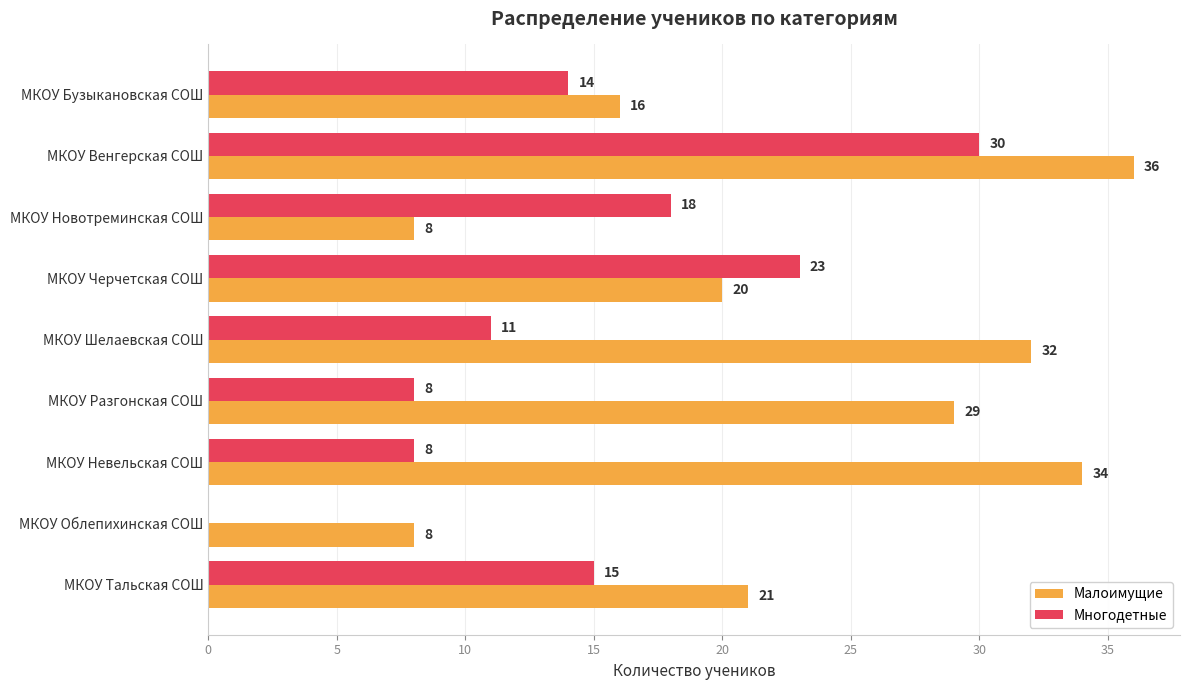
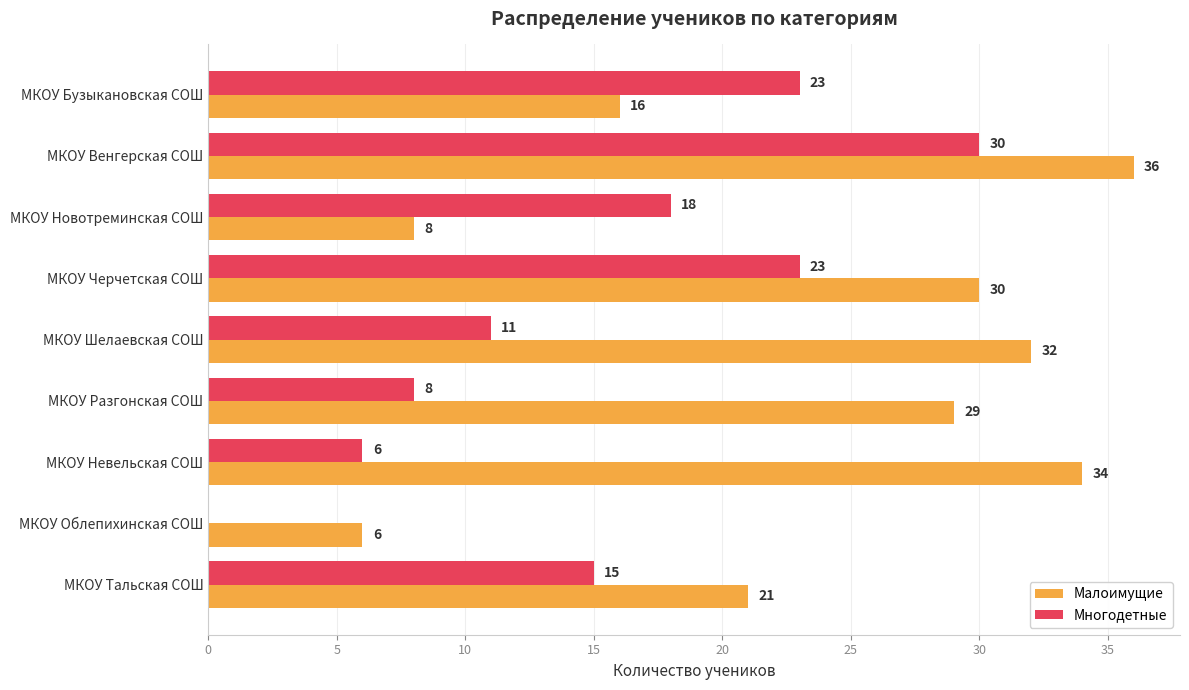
  {
    "Малоимущие": {
      "МКОУ Бузыкановская СОШ": 16,
      "МКОУ Венгерская СОШ": 36,
      "МКОУ Новотреминская СОШ": 8,
-     "МКОУ Черчетская СОШ": 20,
+     "МКОУ Черчетская СОШ": 30,
      "МКОУ Шелаевская СОШ": 32,
      "МКОУ Разгонская СОШ": 29,
      "МКОУ Невельская СОШ": 34,
-     "МКОУ Облепихинская СОШ": 8,
+     "МКОУ Облепихинская СОШ": 6,
      "МКОУ Тальская СОШ": 21
    },
    "Многодетные": {
-     "МКОУ Бузыкановская СОШ": 14,
+     "МКОУ Бузыкановская СОШ": 23,
      "МКОУ Венгерская СОШ": 30,
      "МКОУ Новотреминская СОШ": 18,
      "МКОУ Черчетская СОШ": 23,
      "МКОУ Шелаевская СОШ": 11,
      "МКОУ Разгонская СОШ": 8,
-     "МКОУ Невельская СОШ": 8,
+     "МКОУ Невельская СОШ": 6,
      "МКОУ Тальская СОШ": 15
    }
  }
